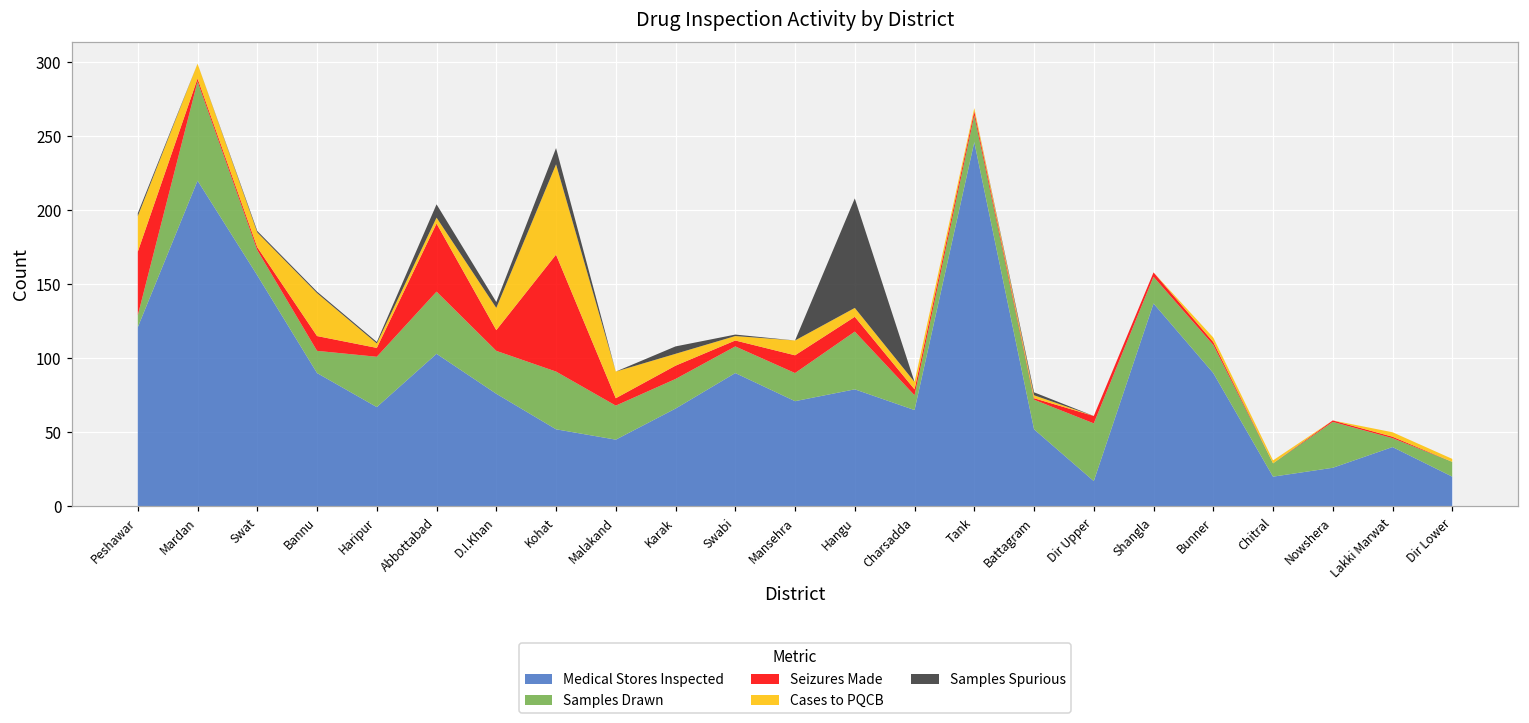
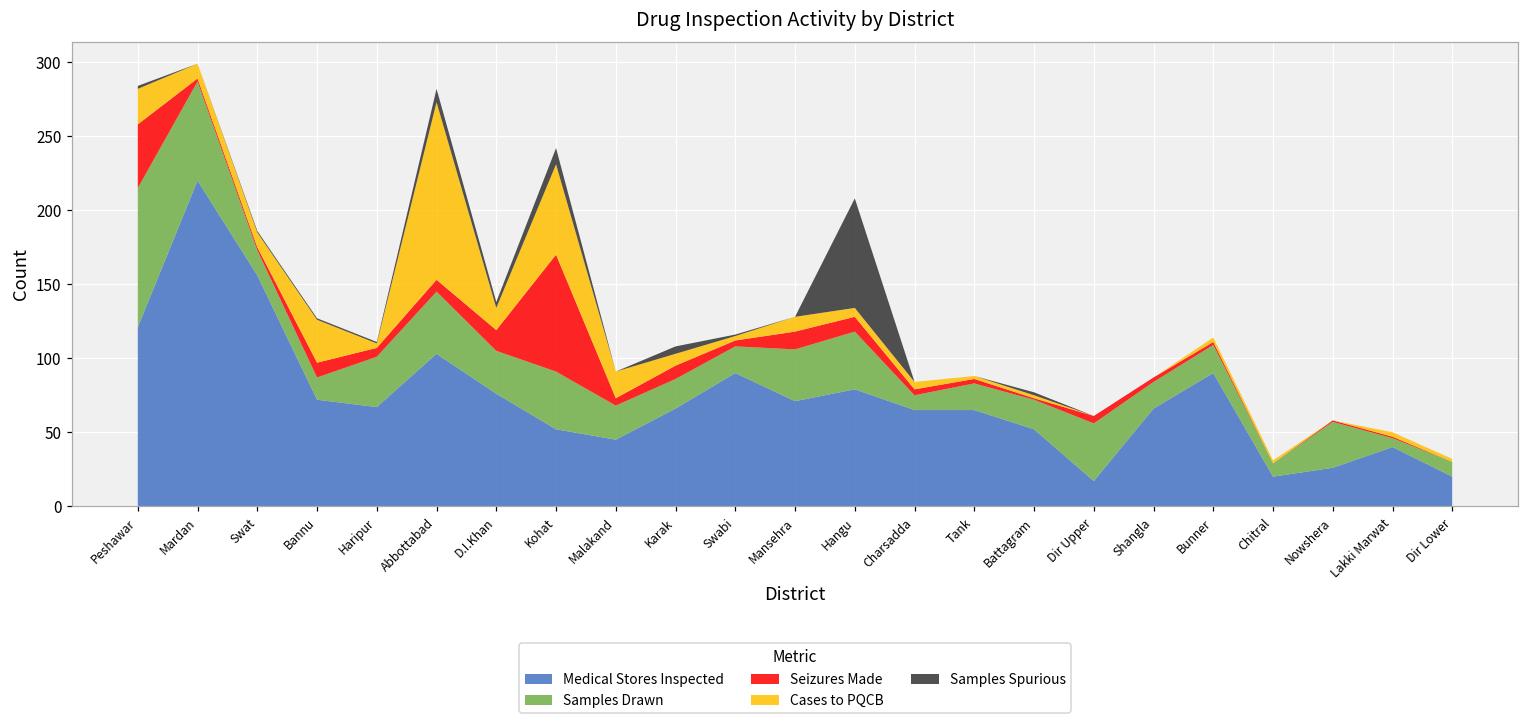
  {
    "Medical Stores Inspected": {
      "Peshawar": 121,
      "Mardan": 220,
      "Swat": 156,
-     "Bannu": 90,
+     "Bannu": 72,
      "Haripur": 67,
      "Abbottabad": 103,
      "D.I.Khan": 76,
      "Kohat": 52,
      "Malakand": 45,
      "Karak": 66,
      "Swabi": 90,
      "Mansehra": 71,
      "Hangu": 79,
      "Charsadda": 65,
-     "Tank": 246,
+     "Tank": 65,
      "Battagram": 52,
      "Dir Upper": 17,
-     "Shangla": 137,
+     "Shangla": 66,
      "Bunner": 90,
      "Chitral": 20,
      "Nowshera": 26,
      "Lakki Marwat": 40,
      "Dir Lower": 20
    },
    "Samples Drawn": {
-     "Peshawar": 8,
+     "Peshawar": 94,
      "Mardan": 67,
      "Swat": 17,
      "Bannu": 15,
      "Haripur": 34,
      "Abbottabad": 42,
      "D.I.Khan": 29,
      "Kohat": 39,
      "Malakand": 23,
      "Karak": 20,
      "Swabi": 18,
-     "Mansehra": 19,
+     "Mansehra": 35,
      "Hangu": 39,
      "Charsadda": 10,
      "Tank": 18,
      "Dir Upper": 39,
      "Shangla": 18,
      "Bunner": 19
    },
    "Seizures Made": {
      "Peshawar": 43,
      "Mardan": 2,
      "Swat": 2,
      "Bannu": 10,
      "Haripur": 6,
-     "Abbottabad": 46,
+     "Abbottabad": 8,
      "D.I.Khan": 14,
      "Kohat": 79,
      "Malakand": 5,
      "Karak": 9,
      "Swabi": 4,
      "Mansehra": 12,
      "Hangu": 10,
      "Charsadda": 4,
      "Tank": 3,
      "Bunner": 2
    },
    "Cases to PQCB": {
      "Peshawar": 24,
-     "Abbottabad": 4,
+     "Abbottabad": 120,
      "D.I.Khan": 15,
      "Kohat": 61,
      "Karak": 8,
      "Hangu": 6,
      "Battagram": 2
    },
    "Samples Spurious": {
      "Peshawar": 2,
      "Abbottabad": 9,
      "D.I.Khan": 4,
      "Kohat": 11,
      "Karak": 5,
      "Hangu": 74,
      "Battagram": 2
    }
  }
